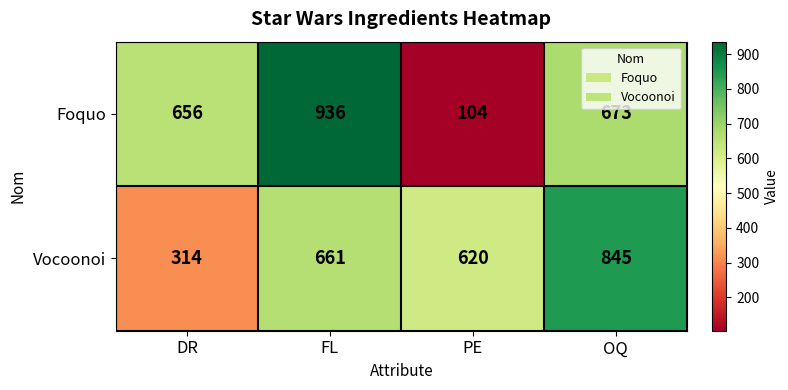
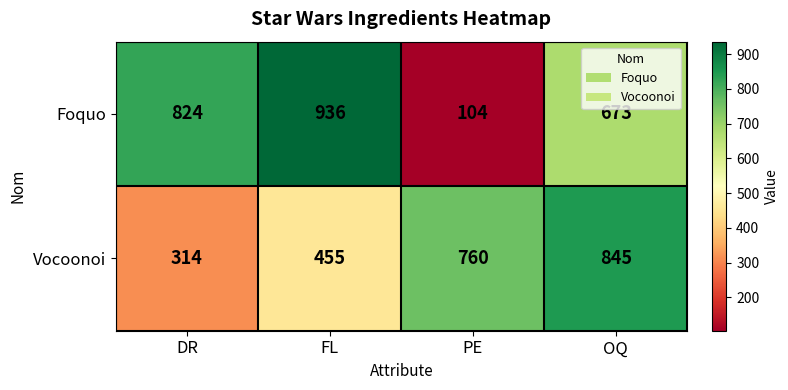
  {
    "Foquo": {
-     "DR": 656,
+     "DR": 824,
      "FL": 936,
      "PE": 104
    },
    "Vocoonoi": {
      "DR": 314,
-     "FL": 661,
-     "PE": 620,
+     "FL": 455,
+     "PE": 760,
      "OQ": 845
    }
  }
